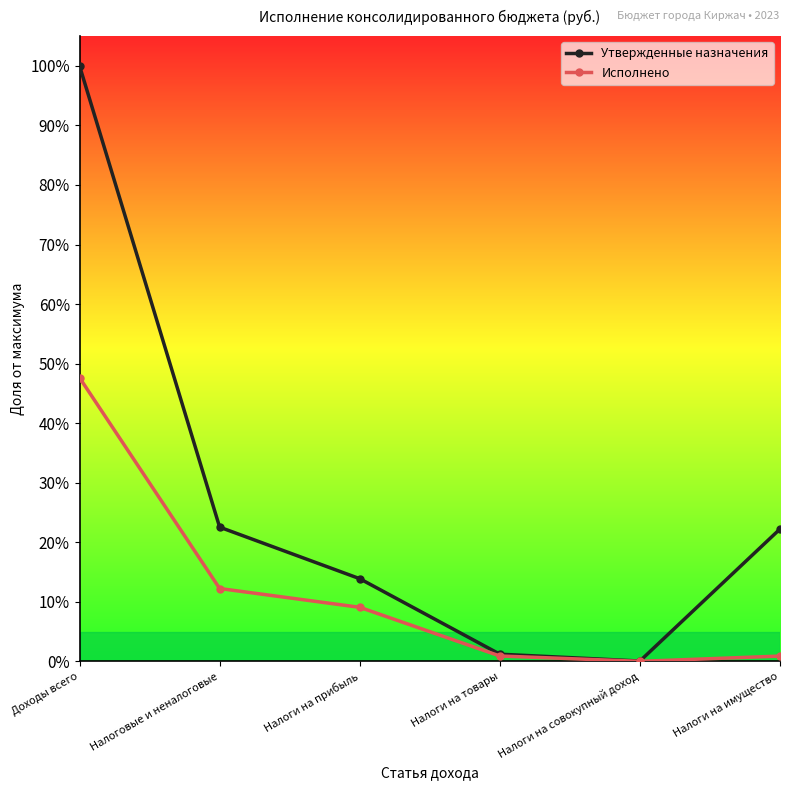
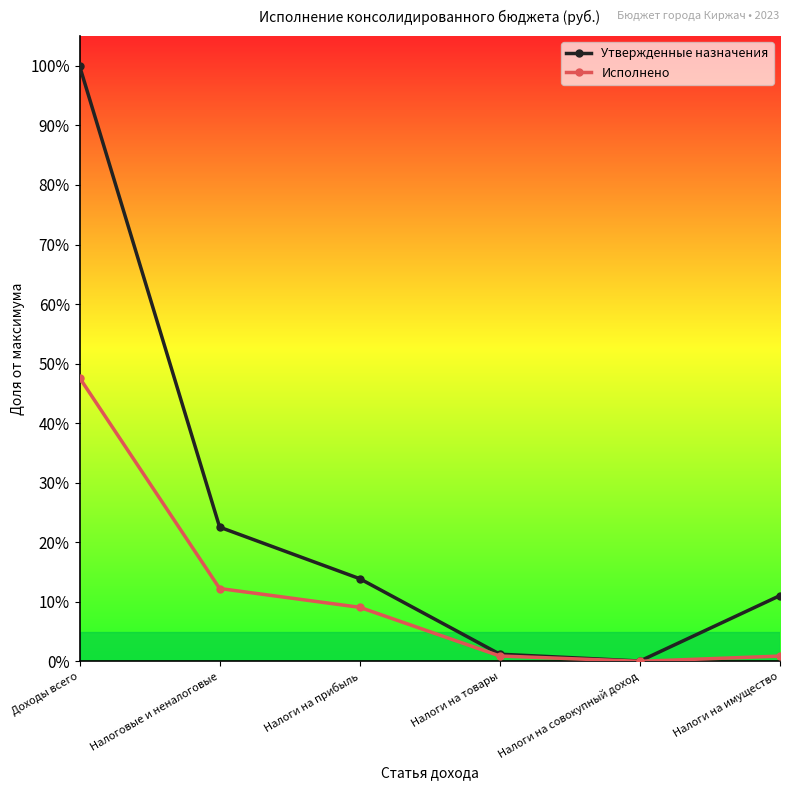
  {
    "Утвержденные назначения": {
      "Доходы всего": "100%",
      "Налоговые и неналоговые": "23%",
      "Налоги на прибыль": "14%",
-     "Налоги на имущество": "22%"
+     "Налоги на имущество": "11%"
    },
    "Исполнено": {
      "Доходы всего": "48%",
      "Налоговые и неналоговые": "12%",
      "Налоги на прибыль": "9%"
    }
  }
